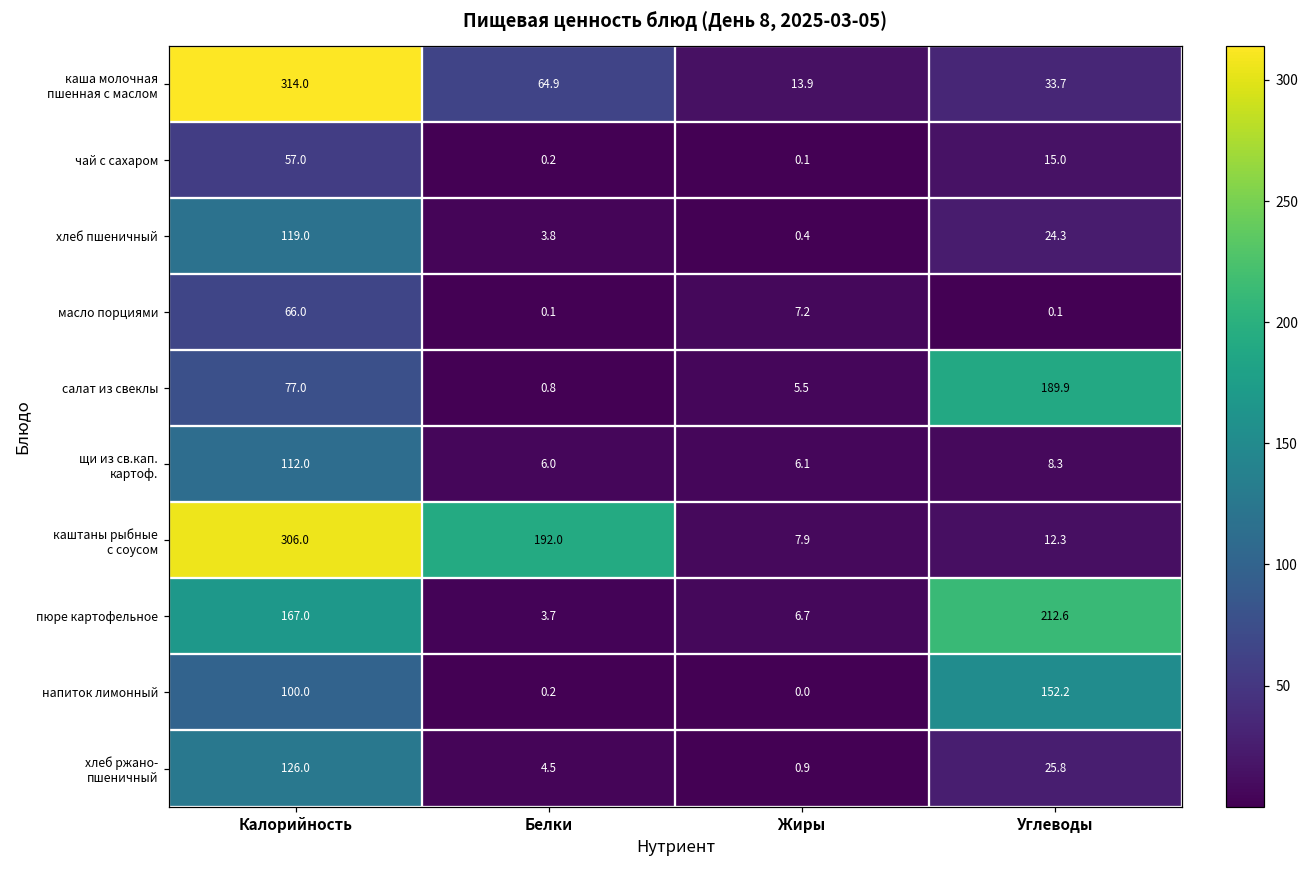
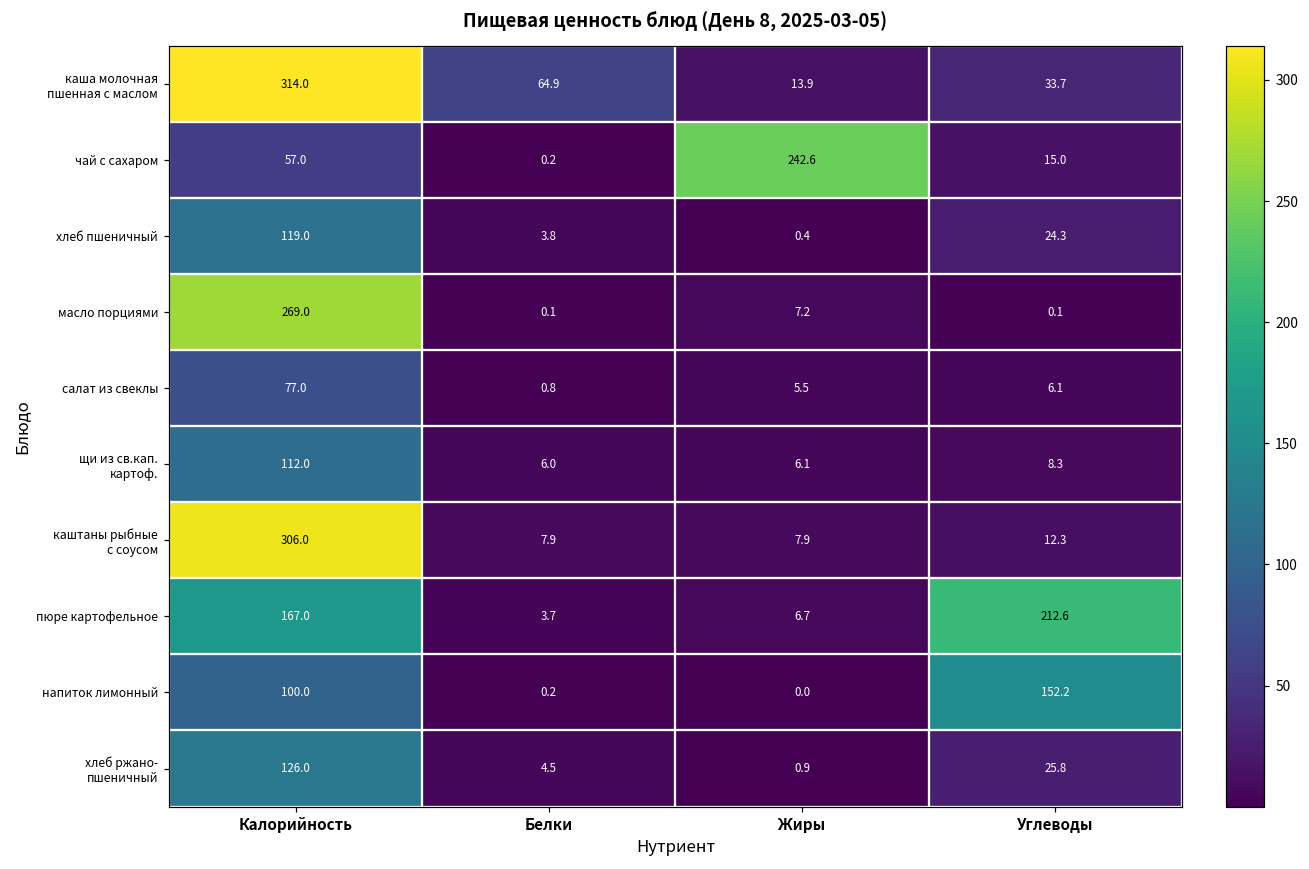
  {
    "каша молочная пшенная с маслом": {
      "Калорийность": 314.0,
      "Белки": 64.9,
      "Жиры": 13.9,
      "Углеводы": 33.7
    },
    "чай с сахаром": {
      "Калорийность": 57.0,
      "Белки": 0.2,
-     "Жиры": 0.1,
+     "Жиры": 242.6,
      "Углеводы": 15.0
    },
    "хлеб пшеничный": {
      "Калорийность": 119.0,
      "Белки": 3.8,
      "Жиры": 0.4,
      "Углеводы": 24.3
    },
    "масло порциями": {
-     "Калорийность": 66.0,
+     "Калорийность": 269.0,
      "Белки": 0.1,
      "Жиры": 7.2,
      "Углеводы": 0.1
    },
    "салат из свеклы": {
      "Калорийность": 77.0,
      "Белки": 0.8,
      "Жиры": 5.5,
-     "Углеводы": 189.9
+     "Углеводы": 6.1
    },
    "щи из св.кап. картоф.": {
      "Калорийность": 112.0,
      "Белки": 6.0,
      "Жиры": 6.1,
      "Углеводы": 8.3
    },
    "каштаны рыбные с соусом": {
      "Калорийность": 306.0,
-     "Белки": 192.0,
+     "Белки": 7.9,
      "Жиры": 7.9,
      "Углеводы": 12.3
    },
    "пюре картофельное": {
      "Калорийность": 167.0,
      "Белки": 3.7,
      "Жиры": 6.7,
      "Углеводы": 212.6
    },
    "напиток лимонный": {
      "Калорийность": 100.0,
      "Белки": 0.2,
      "Жиры": 0.0,
      "Углеводы": 152.2
    },
    "хлеб ржано- пшеничный": {
      "Калорийность": 126.0,
      "Белки": 4.5,
      "Жиры": 0.9,
      "Углеводы": 25.8
    }
  }
